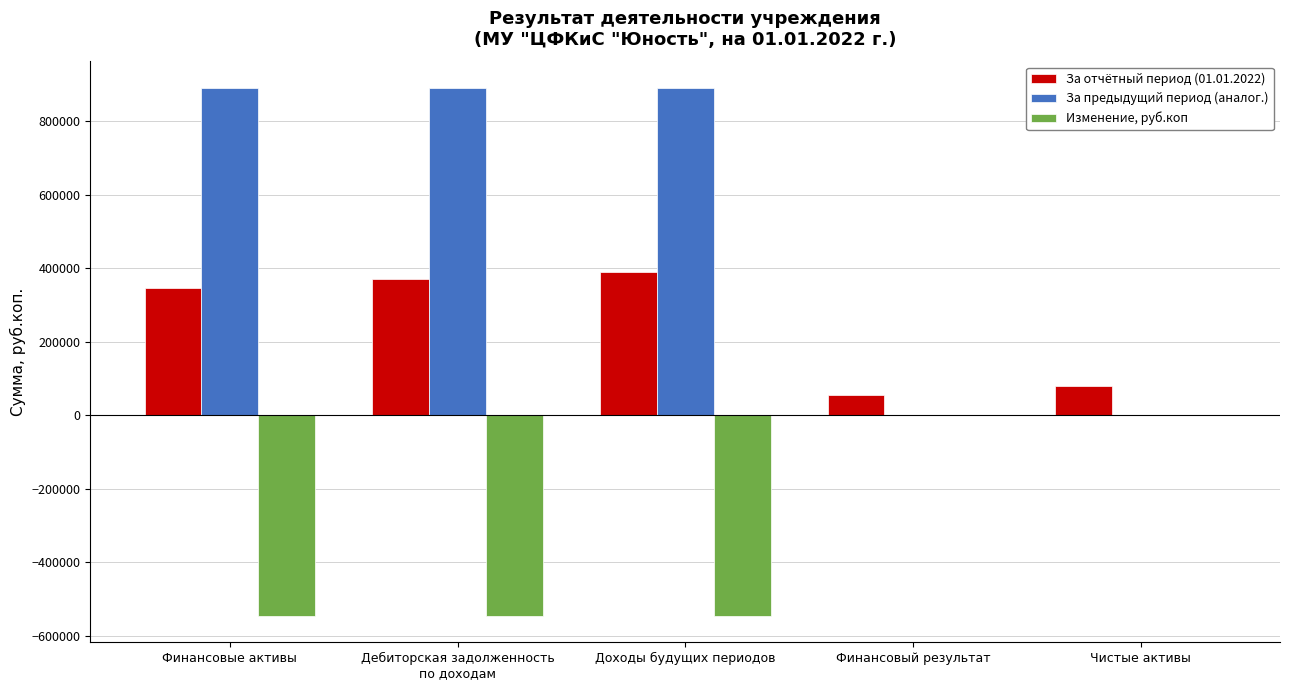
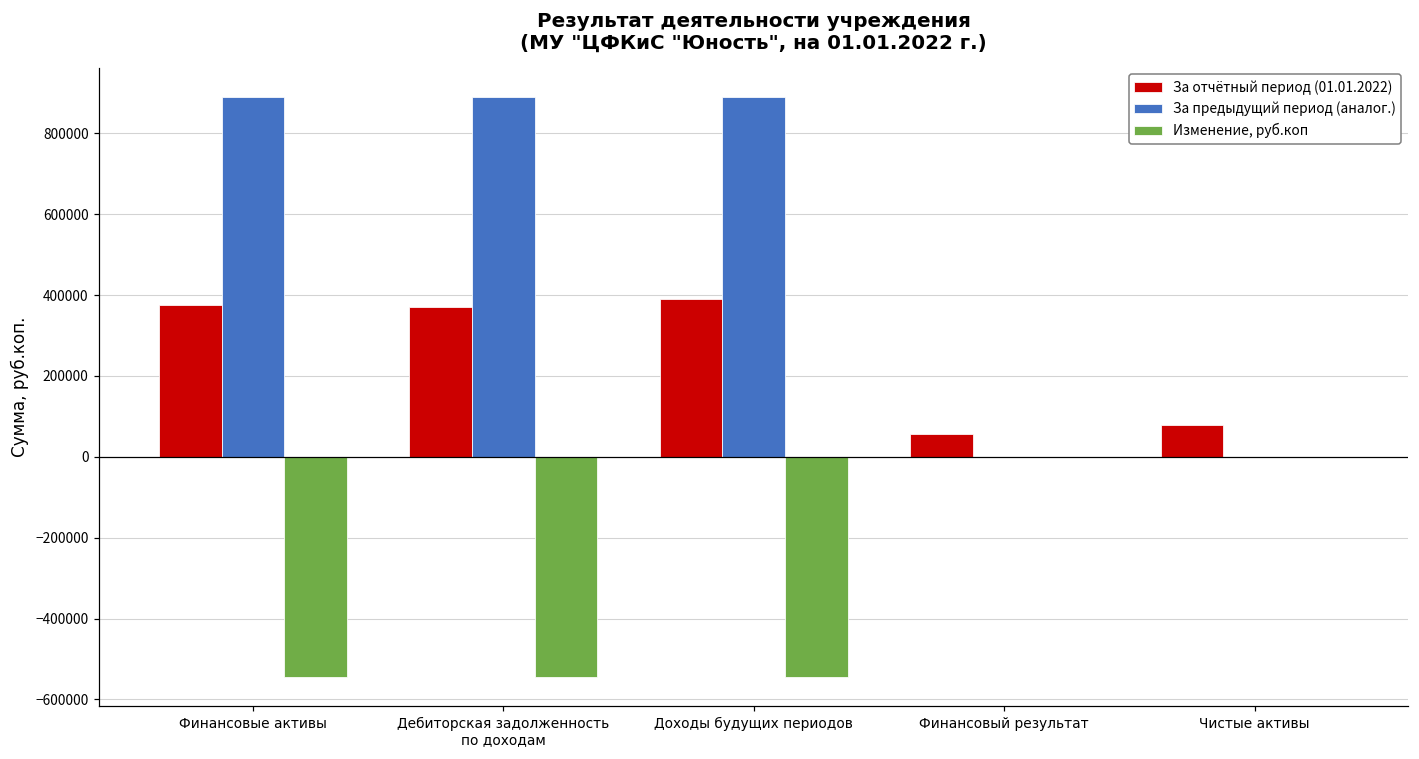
  {
    "За отчётный период (01.01.2022)": {
-     "Финансовые активы": 350000,
+     "Финансовые активы": 370000,
      "Дебиторская задолженность по доходам": 370000,
      "Доходы будущих периодов": 390000,
      "Финансовый результат": 60000,
      "Чистые активы": 80000
    },
    "За предыдущий период (аналог.)": {
      "Финансовые активы": 890000,
      "Дебиторская задолженность по доходам": 890000,
      "Доходы будущих периодов": 890000,
      "Финансовый результат": 0,
      "Чистые активы": 0
    },
    "Изменение, руб.коп": {
      "Финансовые активы": -550000,
      "Дебиторская задолженность по доходам": -550000,
      "Доходы будущих периодов": -550000,
      "Финансовый результат": 0,
      "Чистые активы": 0
    }
  }
